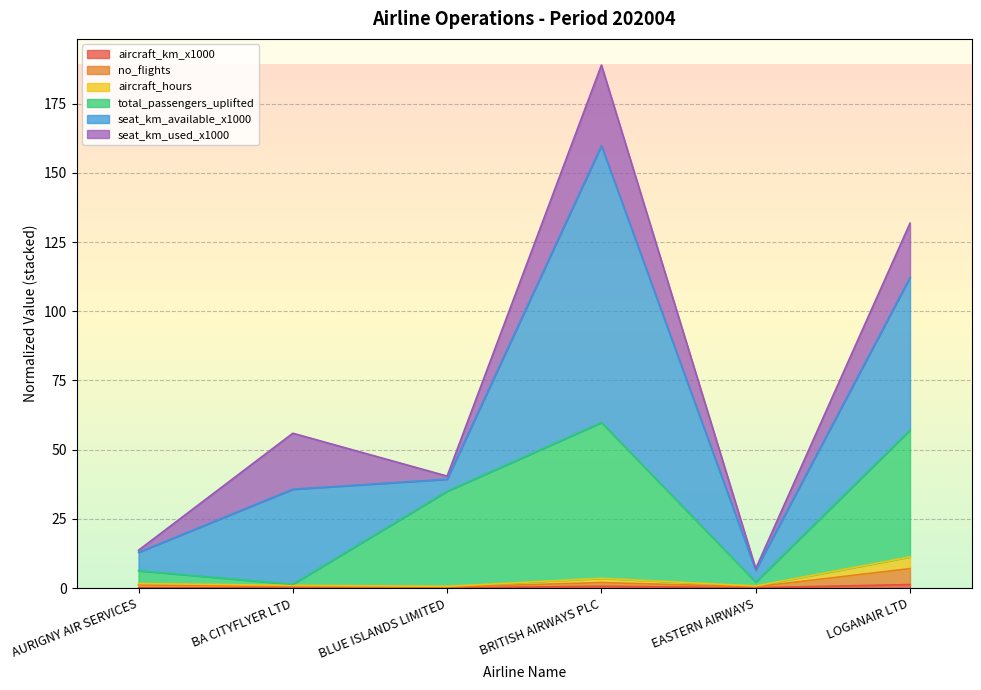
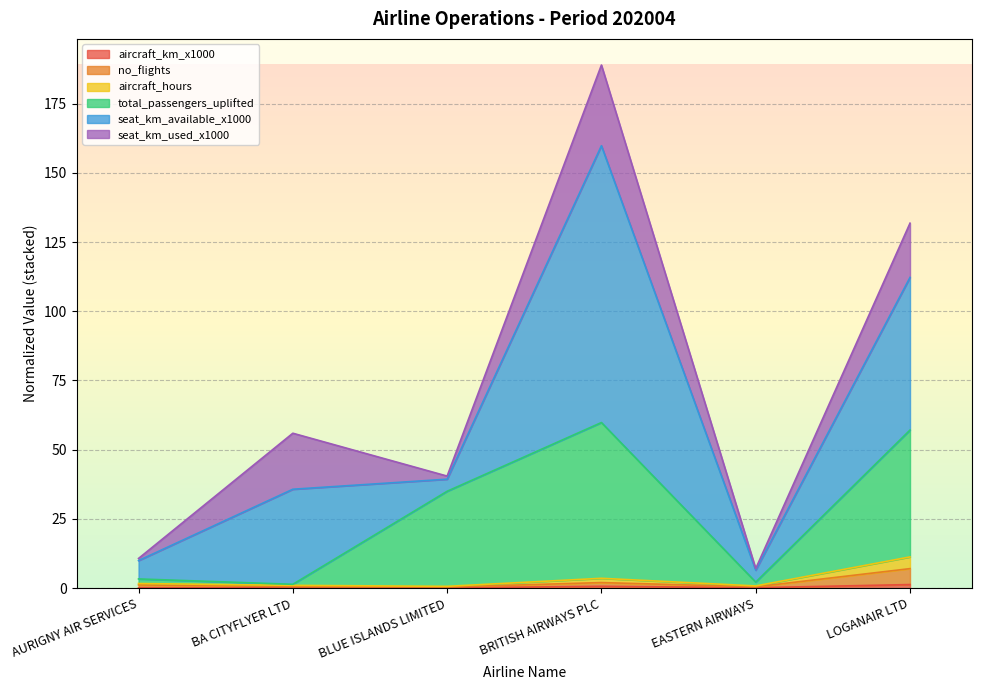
  {
    "aircraft_hours": {
      "BRITISH AIRWAYS PLC": 2,
      "LOGANAIR LTD": 4
    },
    "total_passengers_uplifted": {
-     "AURIGNY AIR SERVICES": 5,
+     "AURIGNY AIR SERVICES": 2,
      "BLUE ISLANDS LIMITED": 34,
      "BRITISH AIRWAYS PLC": 56,
      "EASTERN AIRWAYS": 1,
      "LOGANAIR LTD": 46
    },
    "seat_km_available_x1000": {
      "BA CITYFLYER LTD": 34,
      "BLUE ISLANDS LIMITED": 4,
      "BRITISH AIRWAYS PLC": 100,
      "LOGANAIR LTD": 55
    },
    "seat_km_used_x1000": {
      "BA CITYFLYER LTD": 20,
      "BLUE ISLANDS LIMITED": 1,
      "BRITISH AIRWAYS PLC": 29,
      "LOGANAIR LTD": 20
    }
  }
